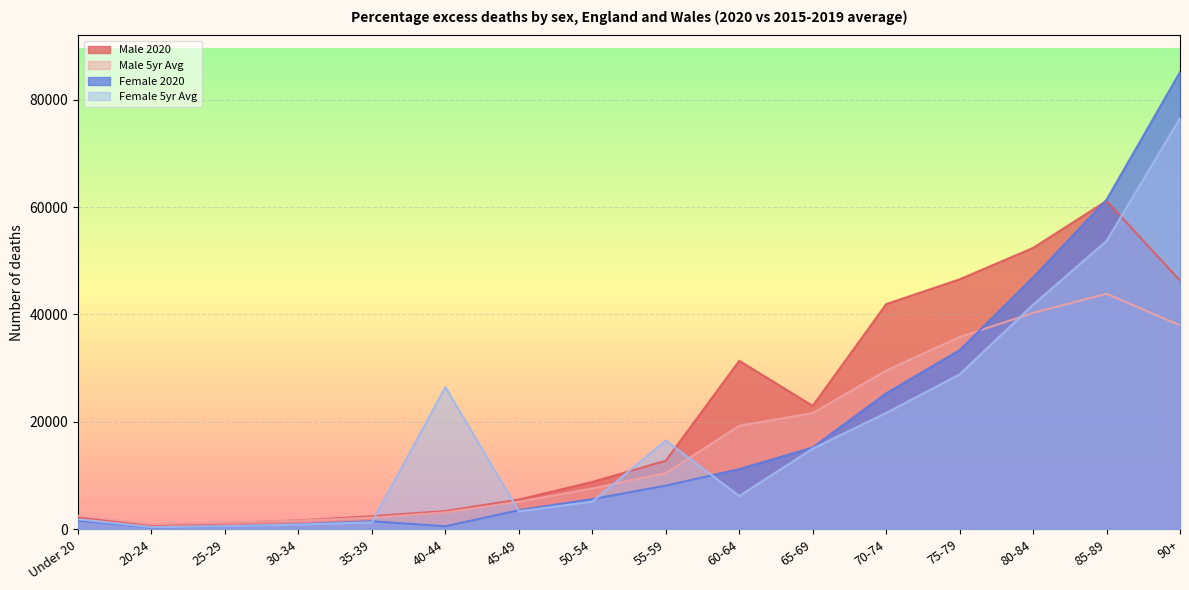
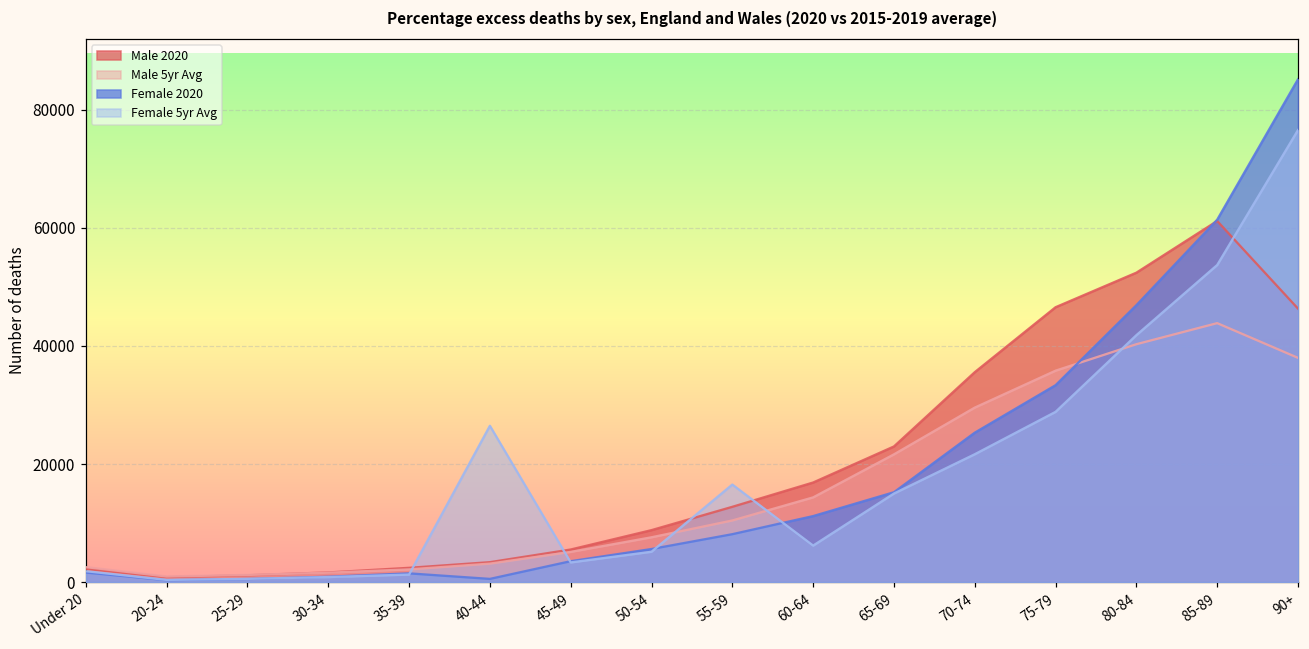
  {
    "Male 2020": {
      "50-54": 9000,
      "55-59": 13000,
-     "60-64": 31000,
+     "60-64": 17000,
      "65-69": 23000,
-     "70-74": 42000,
+     "70-74": 36000,
      "75-79": 47000,
      "80-84": 52000,
      "90+": 46000
    },
    "Male 5yr Avg": {
      "50-54": 8000,
      "55-59": 10000,
-     "60-64": 19000,
+     "60-64": 14000,
      "65-69": 22000,
      "70-74": 30000,
      "75-79": 36000,
      "80-84": 40000,
      "85-89": 44000,
      "90+": 38000
    },
    "Female 2020": {
      "40-44": 1000,
      "55-59": 8000,
      "60-64": 11000,
      "70-74": 25000,
      "75-79": 33000,
      "80-84": 47000,
      "90+": 85000
    },
    "Female 5yr Avg": {
      "40-44": 26000,
      "55-59": 17000,
      "60-64": 6000,
      "70-74": 22000,
      "75-79": 29000,
      "80-84": 42000,
      "85-89": 54000,
      "90+": 77000
    }
  }
